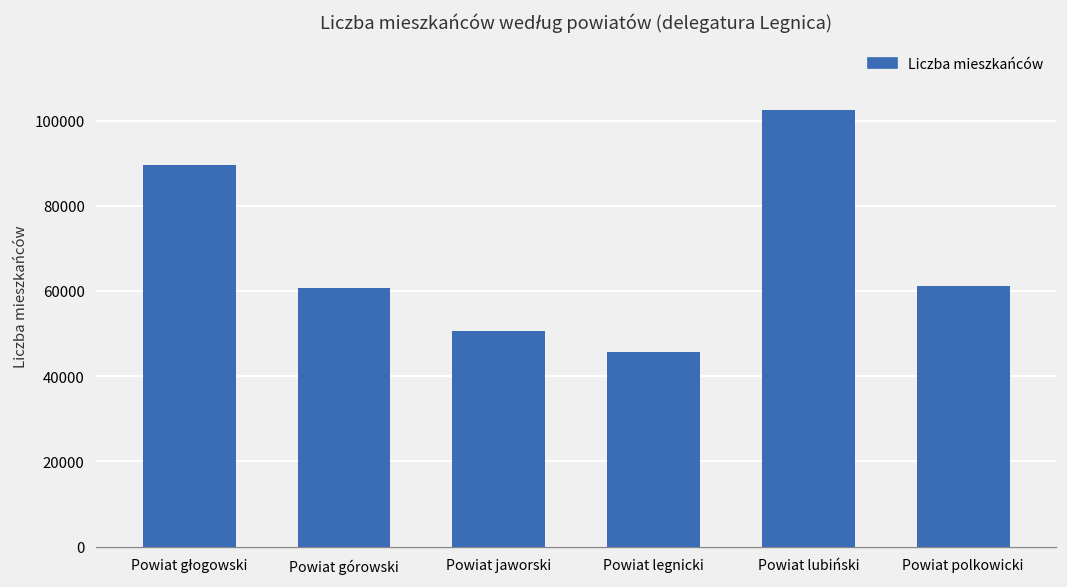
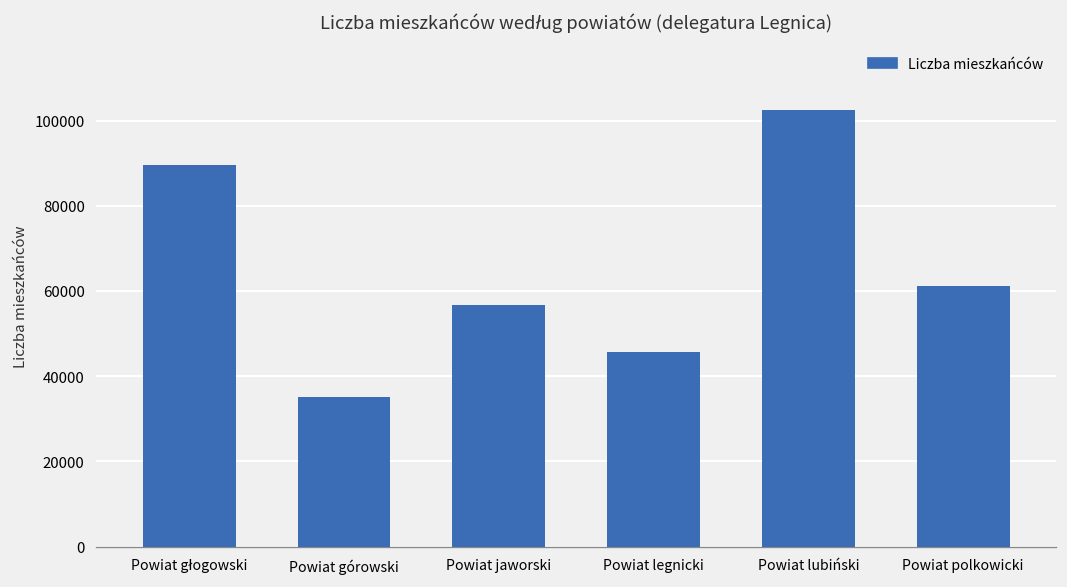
  {
    "Powiat głogowski": 90000,
-   "Powiat górowski": 61000,
-   "Powiat jaworski": 50000,
+   "Powiat górowski": 35000,
+   "Powiat jaworski": 57000,
    "Powiat legnicki": 46000,
    "Powiat lubiński": 102000,
    "Powiat polkowicki": 61000
  }
